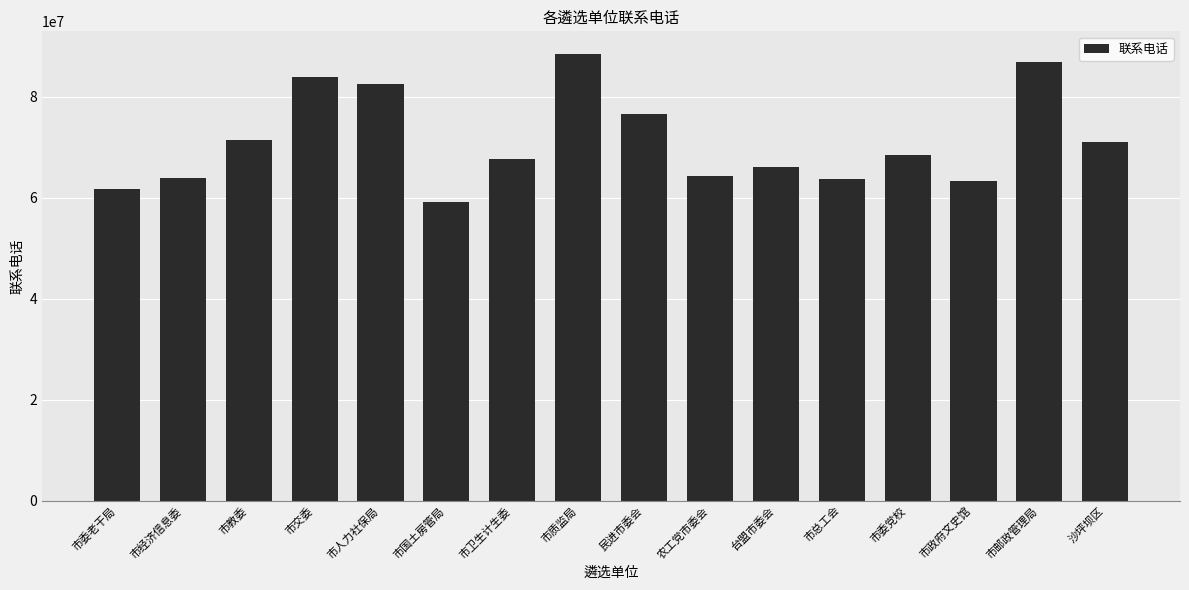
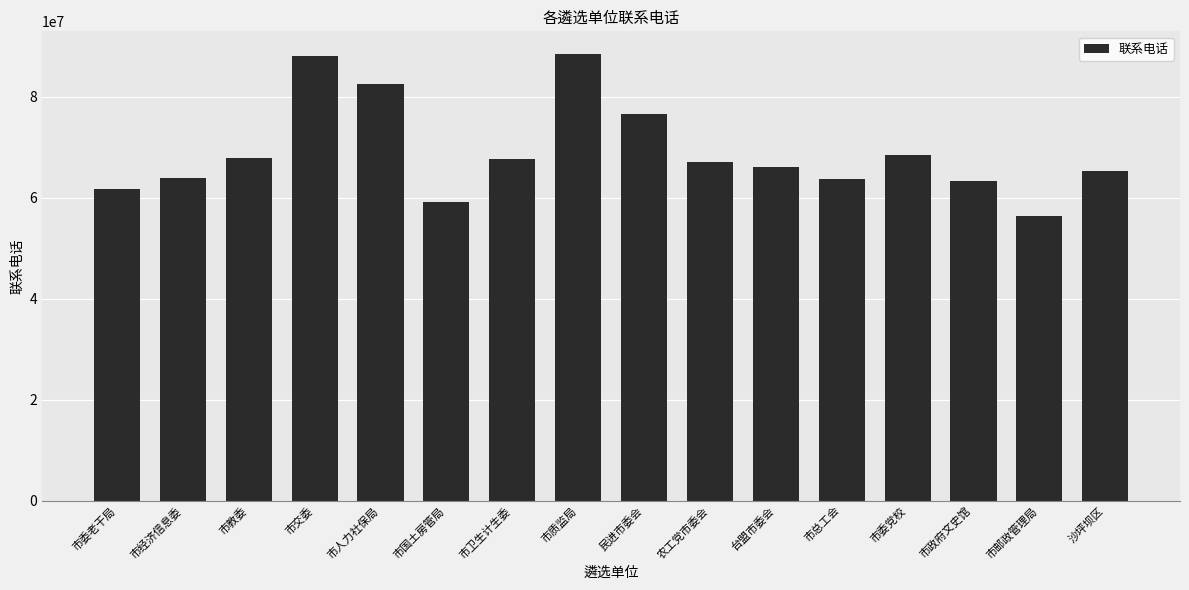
  {
    "市委老干局": 62000000,
    "市经济信息委": 64000000,
-   "市教委": 71000000,
-   "市交委": 84000000,
+   "市教委": 68000000,
+   "市交委": 88000000,
    "市人力社保局": 83000000,
    "市国土房管局": 59000000,
    "市卫生计生委": 68000000,
    "市质监局": 89000000,
    "民进市委会": 77000000,
-   "农工党市委会": 64000000,
+   "农工党市委会": 67000000,
    "台盟市委会": 66000000,
    "市总工会": 64000000,
    "市委党校": 69000000,
    "市政府文史馆": 63000000,
-   "市邮政管理局": 87000000,
-   "沙坪坝区": 71000000
+   "市邮政管理局": 56000000,
+   "沙坪坝区": 65000000
  }
